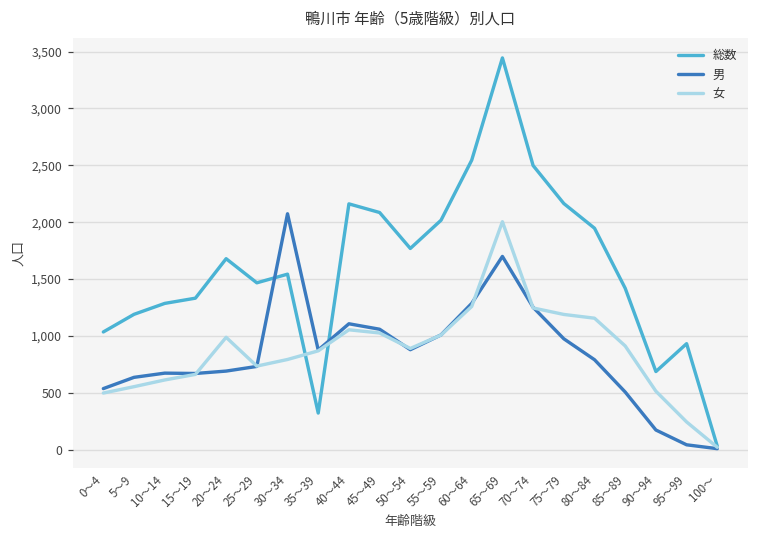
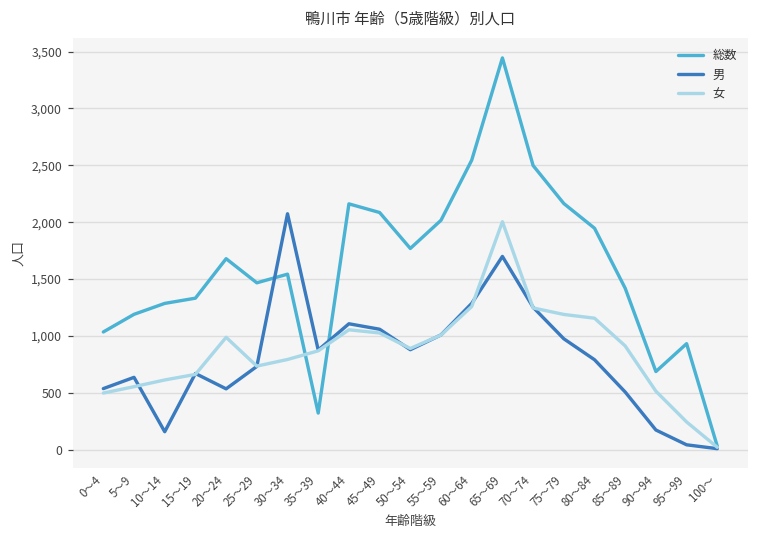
  {
    "総数": {
      "0～4": "1,040",
      "5～9": "1,190",
      "10～14": "1,290",
      "15～19": "1,330",
      "20～24": "1,680",
      "25～29": "1,470",
      "30～34": "1,540",
      "35～39": "320",
      "40～44": "2,160",
      "45～49": "2,090",
      "50～54": "1,770",
      "55～59": "2,020",
      "60～64": "2,550",
      "65～69": "3,440",
      "70～74": "2,500",
      "75～79": "2,160",
      "80～84": "1,950",
      "85～89": "1,420",
      "90～94": "690",
      "95～99": "930"
    },
    "男": {
      "0～4": "540",
      "5～9": "640",
-     "10～14": "670",
-     "20～24": "690",
+     "10～14": "160",
+     "20～24": "540",
      "30～34": "2,070",
      "40～44": "1,110",
      "45～49": "1,060",
      "60～64": "1,290",
      "65～69": "1,700",
      "75～79": "980",
      "80～84": "790",
      "85～89": "510",
      "90～94": "170",
      "95～99": "40"
    },
    "女": {
      "0～4": "500",
      "5～9": "550",
      "10～14": "610",
      "20～24": "990",
      "30～34": "790",
      "40～44": "1,050",
      "45～49": "1,030",
      "60～64": "1,260",
      "65～69": "2,000",
      "75～79": "1,190",
      "80～84": "1,160",
      "85～89": "910",
      "90～94": "510",
      "95～99": "240"
    }
  }
